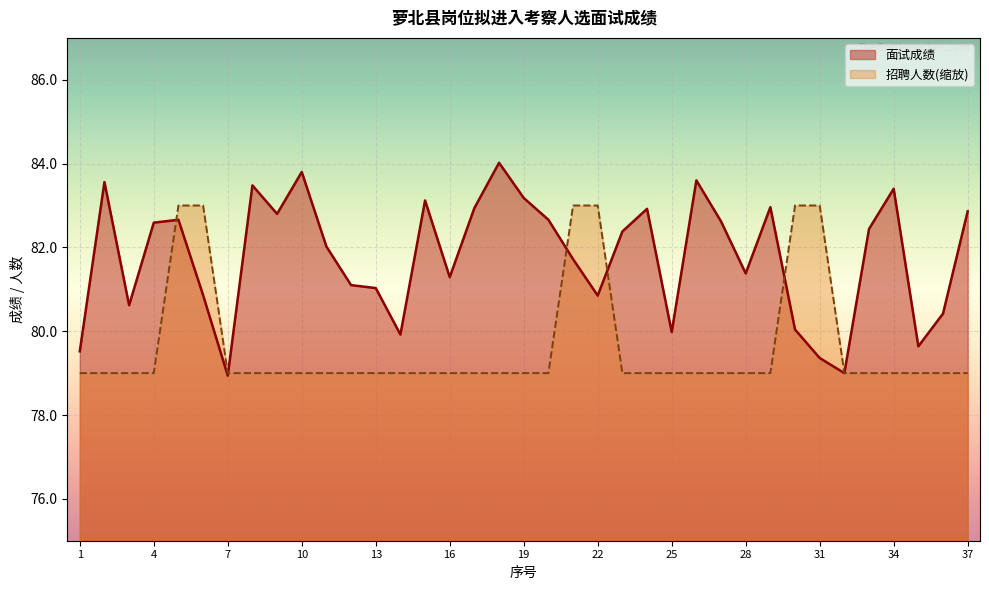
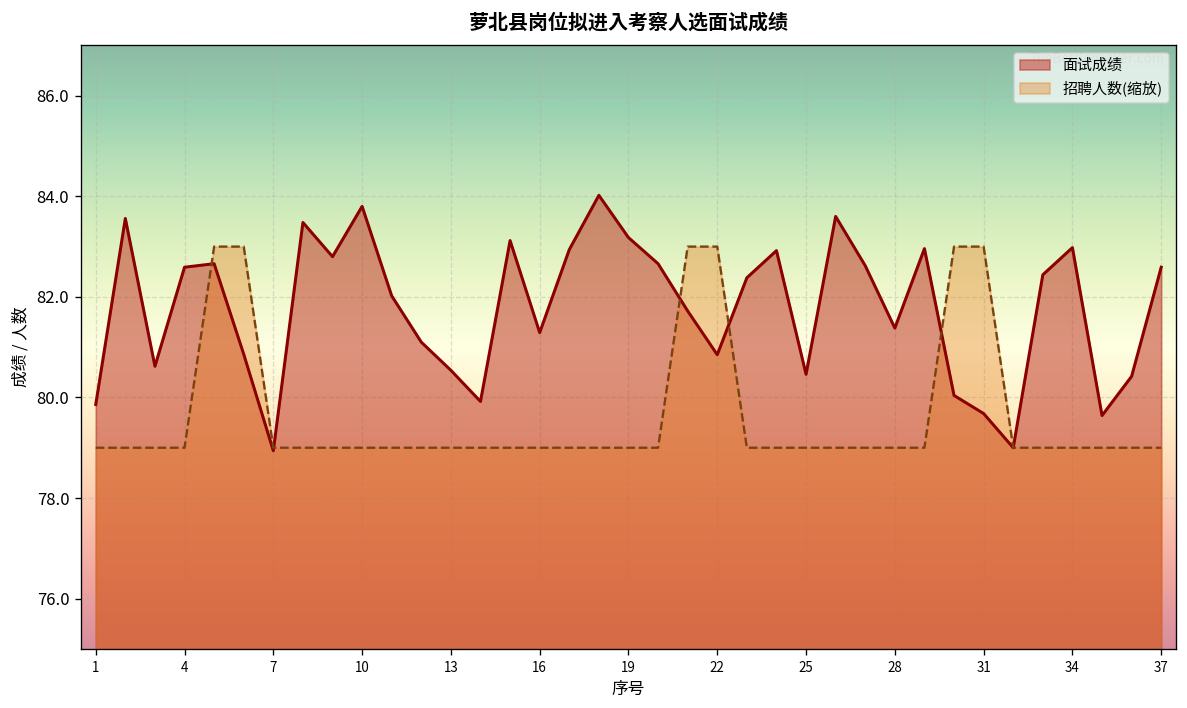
  {
    "面试成绩": {
-     "1": 79.5,
+     "1": 79.9,
      "4": 82.6,
      "10": 83.8,
-     "13": 81.0,
+     "13": 80.5,
      "16": 81.3,
      "19": 83.2,
      "22": 80.9,
-     "25": 80.0,
+     "25": 80.5,
      "28": 81.4,
-     "31": 79.4,
-     "34": 83.4,
-     "37": 82.9
+     "31": 79.7,
+     "34": 83.0,
+     "37": 82.6
    },
    "招聘人数(缩放)": {
      "1": 79.0,
      "4": 79.0,
      "10": 79.0,
      "13": 79.0,
      "16": 79.0,
      "19": 79.0,
      "22": 83.0,
      "25": 79.0,
      "28": 79.0,
      "31": 83.0,
      "34": 79.0,
      "37": 79.0
    }
  }
